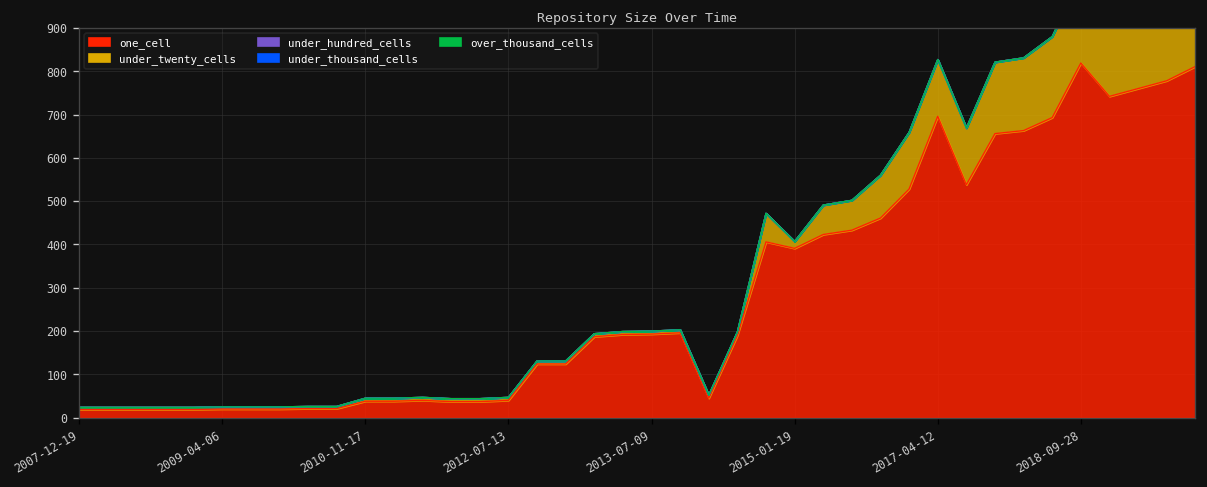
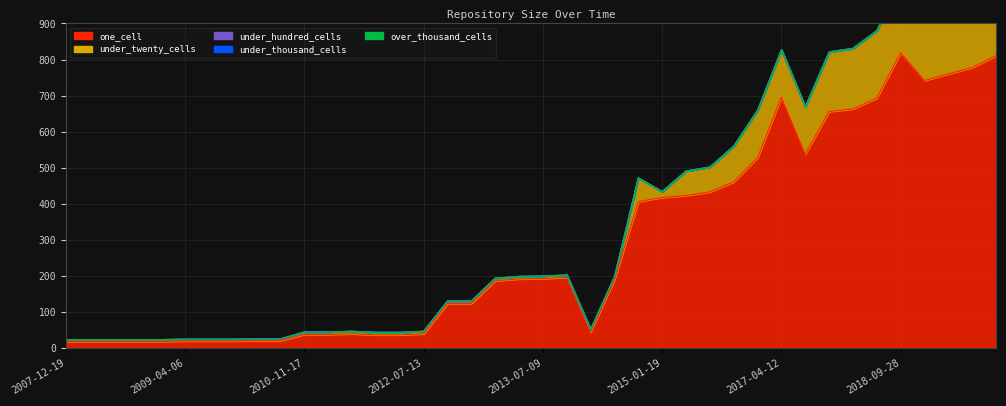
  {
    "one_cell": {
-     "2015-01-19": 390,
+     "2015-01-19": 420,
      "2017-04-12": 700,
      "2018-09-28": 820
    }
  }
